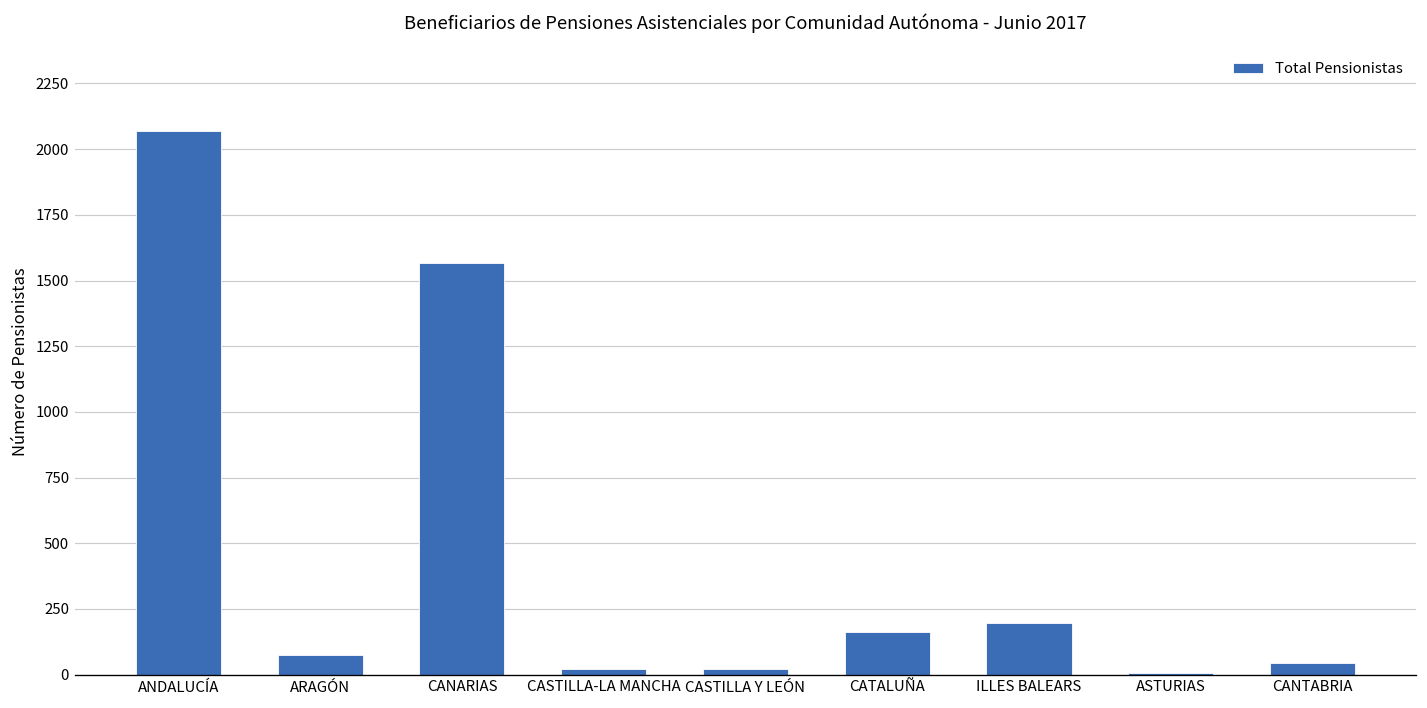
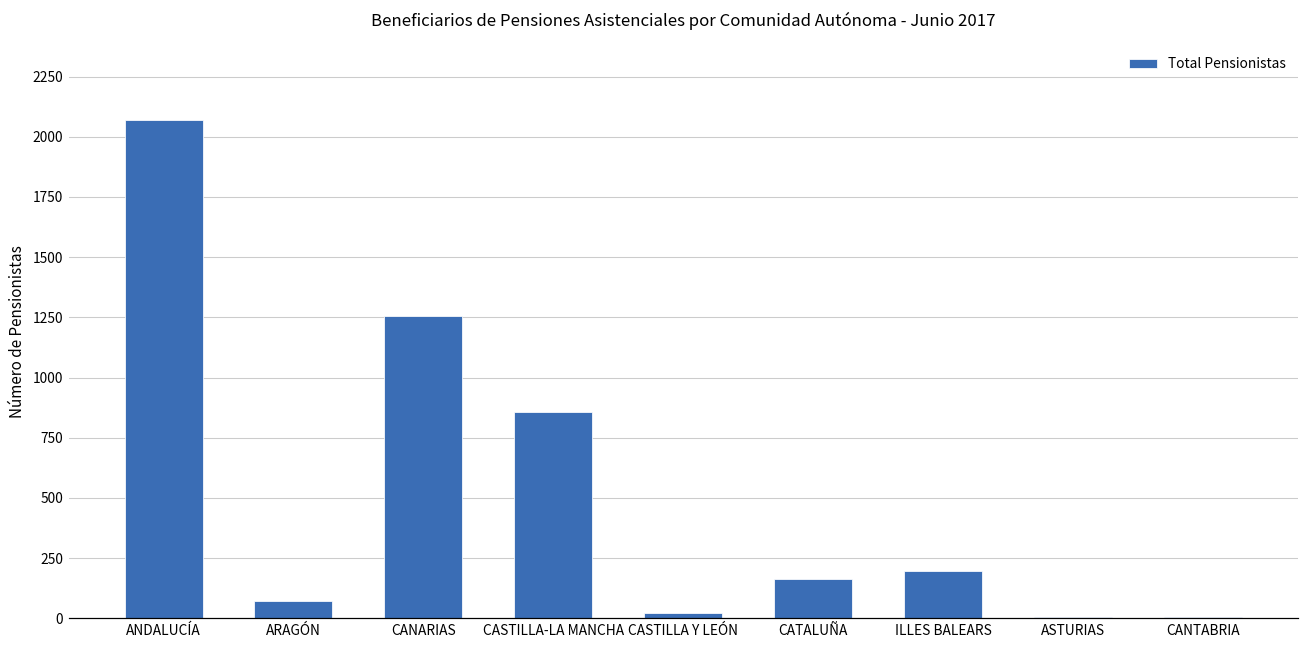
  {
    "ANDALUCÍA": 2070,
    "ARAGÓN": 70,
-   "CANARIAS": 1570,
-   "CASTILLA-LA MANCHA": 20,
+   "CANARIAS": 1260,
+   "CASTILLA-LA MANCHA": 860,
    "CASTILLA Y LEÓN": 20,
    "CATALUÑA": 160,
    "ILLES BALEARS": 200,
-   "CANTABRIA": 40
+   "CANTABRIA": 0
  }
